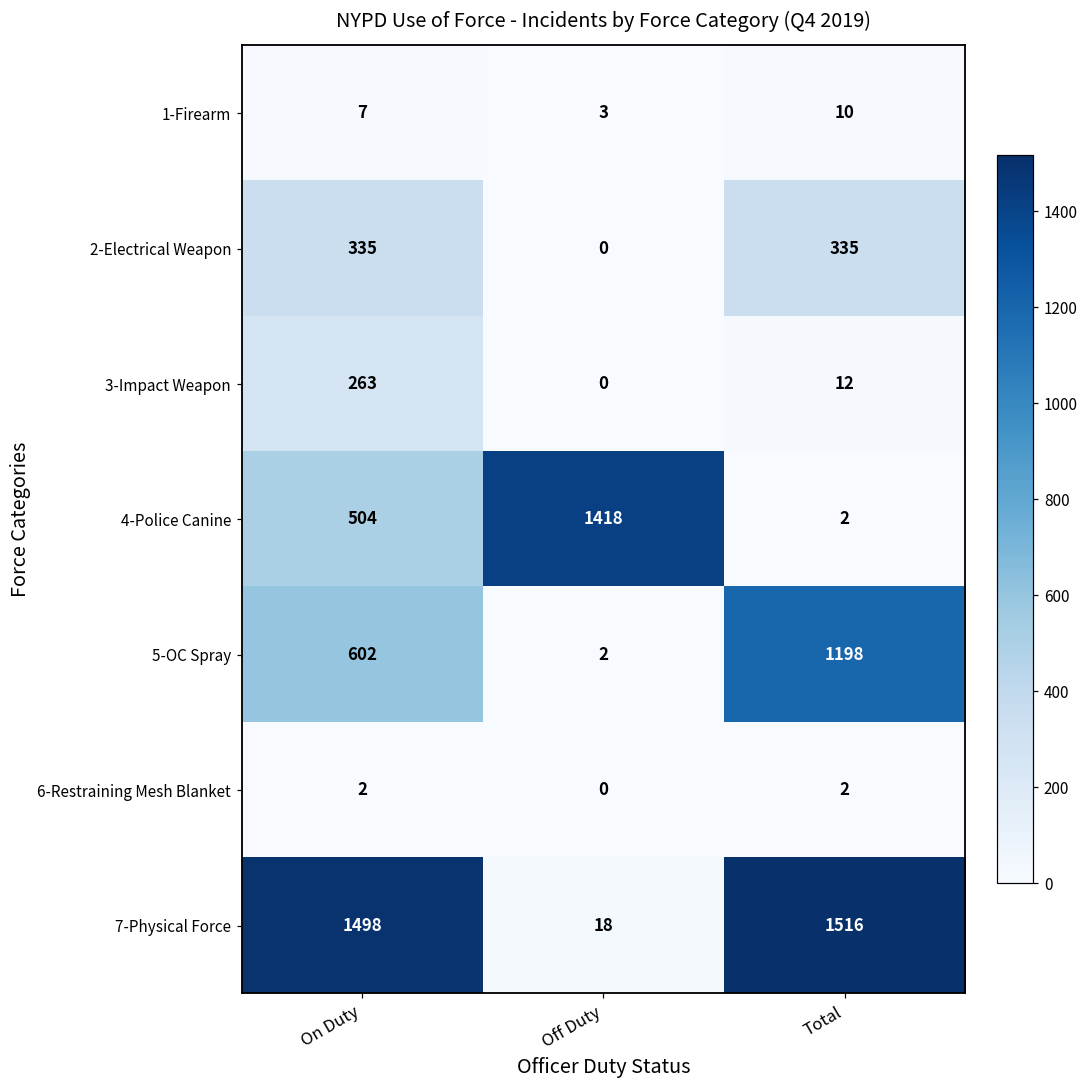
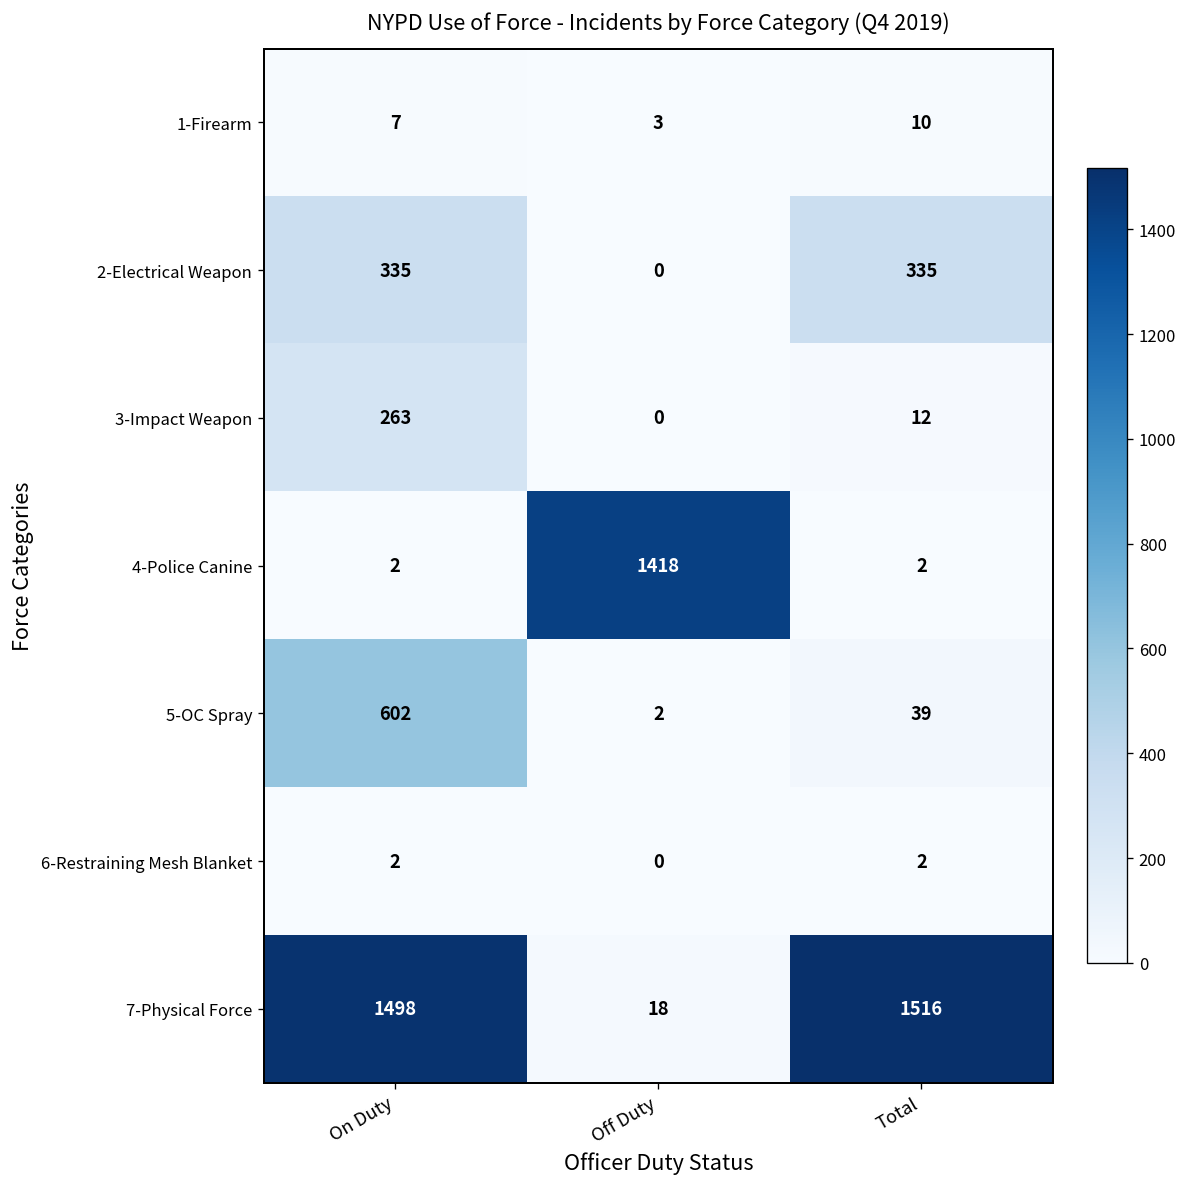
  {
    "1-Firearm": {
      "On Duty": 7,
      "Off Duty": 3,
      "Total": 10
    },
    "2-Electrical Weapon": {
      "On Duty": 335,
      "Off Duty": 0,
      "Total": 335
    },
    "3-Impact Weapon": {
      "On Duty": 263,
      "Off Duty": 0,
      "Total": 12
    },
    "4-Police Canine": {
-     "On Duty": 504,
+     "On Duty": 2,
      "Off Duty": 1418,
      "Total": 2
    },
    "5-OC Spray": {
      "On Duty": 602,
      "Off Duty": 2,
-     "Total": 1198
+     "Total": 39
    },
    "6-Restraining Mesh Blanket": {
      "On Duty": 2,
      "Off Duty": 0,
      "Total": 2
    },
    "7-Physical Force": {
      "On Duty": 1498,
      "Off Duty": 18,
      "Total": 1516
    }
  }
